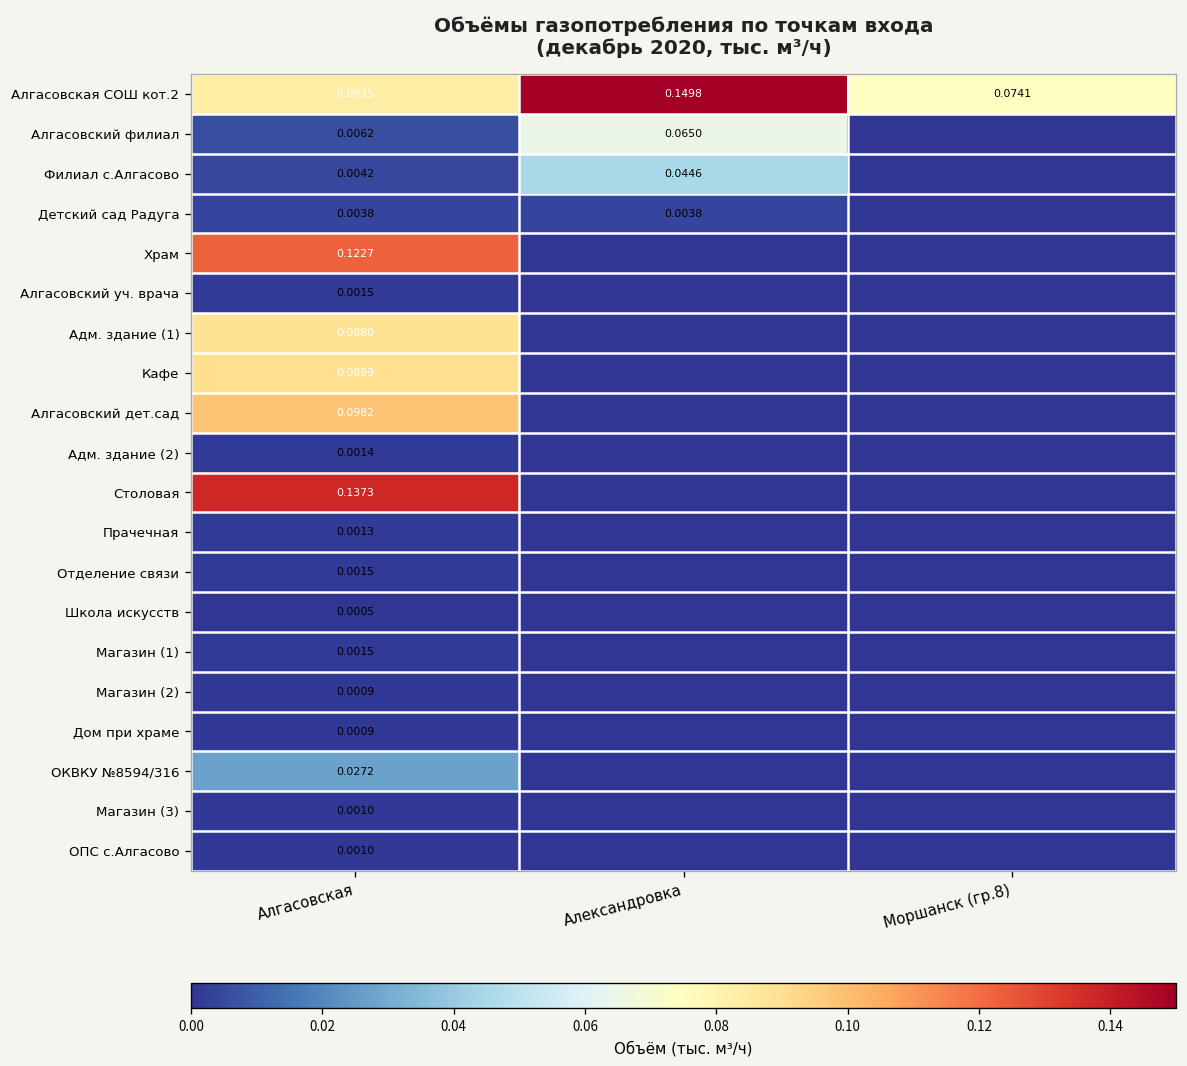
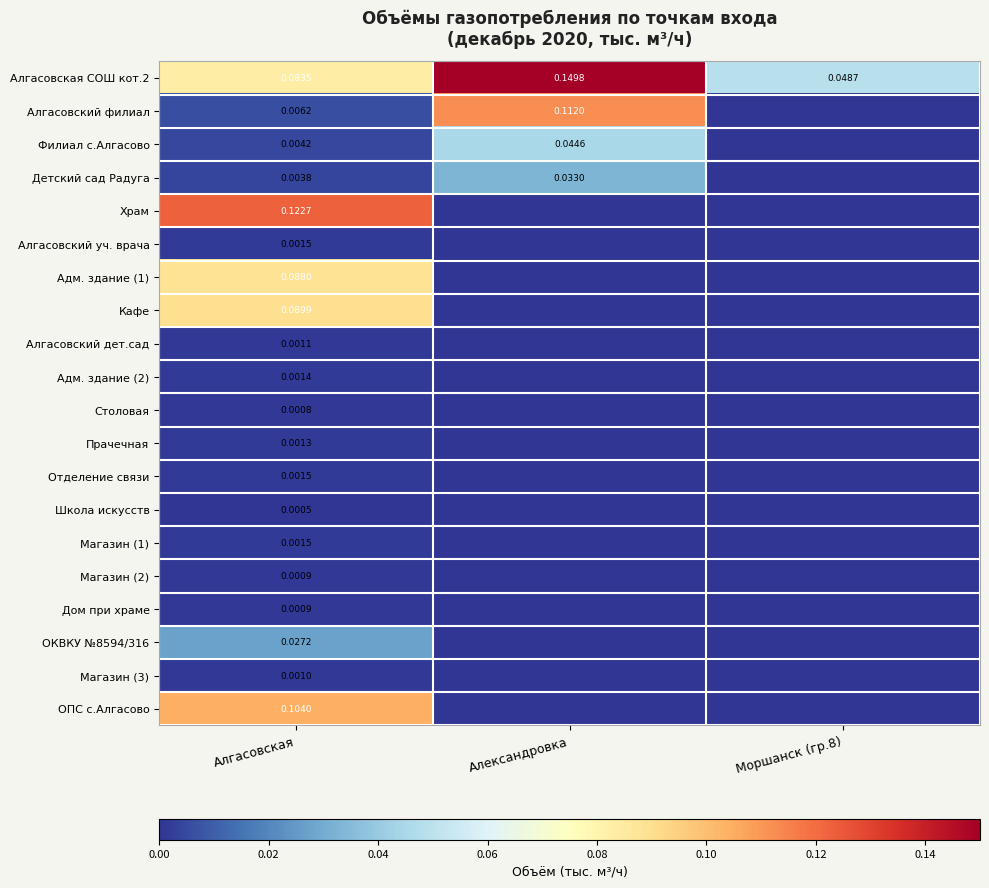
  {
    "Алгасовская СОШ кот.2": {
      "Алгасовская": 0.0835,
      "Александровка": 0.1498,
-     "Моршанск (гр.8)": 0.0741
+     "Моршанск (гр.8)": 0.0487
    },
    "Алгасовский филиал": {
      "Алгасовская": 0.0062,
-     "Александровка": 0.0650
+     "Александровка": 0.1120
    },
    "Филиал с.Алгасово": {
      "Алгасовская": 0.0042,
      "Александровка": 0.0446
    },
    "Детский сад Радуга": {
      "Алгасовская": 0.0038,
-     "Александровка": 0.0038
+     "Александровка": 0.0330
    },
    "Храм": {
      "Алгасовская": 0.1227
    },
    "Алгасовский уч. врача": {
      "Алгасовская": 0.0015
    },
    "Адм. здание (1)": {
      "Алгасовская": 0.0880
    },
    "Кафе": {
      "Алгасовская": 0.0899
    },
    "Алгасовский дет.сад": {
-     "Алгасовская": 0.0982
+     "Алгасовская": 0.0011
    },
    "Адм. здание (2)": {
      "Алгасовская": 0.0014
    },
    "Столовая": {
-     "Алгасовская": 0.1373
+     "Алгасовская": 0.0008
    },
    "Прачечная": {
      "Алгасовская": 0.0013
    },
    "Отделение связи": {
      "Алгасовская": 0.0015
    },
    "Школа искусств": {
      "Алгасовская": 0.0005
    },
    "Магазин (1)": {
      "Алгасовская": 0.0015
    },
    "Магазин (2)": {
      "Алгасовская": 0.0009
    },
    "Дом при храме": {
      "Алгасовская": 0.0009
    },
    "ОКВКУ №8594/316": {
      "Алгасовская": 0.0272
    },
    "Магазин (3)": {
      "Алгасовская": 0.0010
    },
    "ОПС с.Алгасово": {
-     "Алгасовская": 0.0010
+     "Алгасовская": 0.1040
    }
  }
